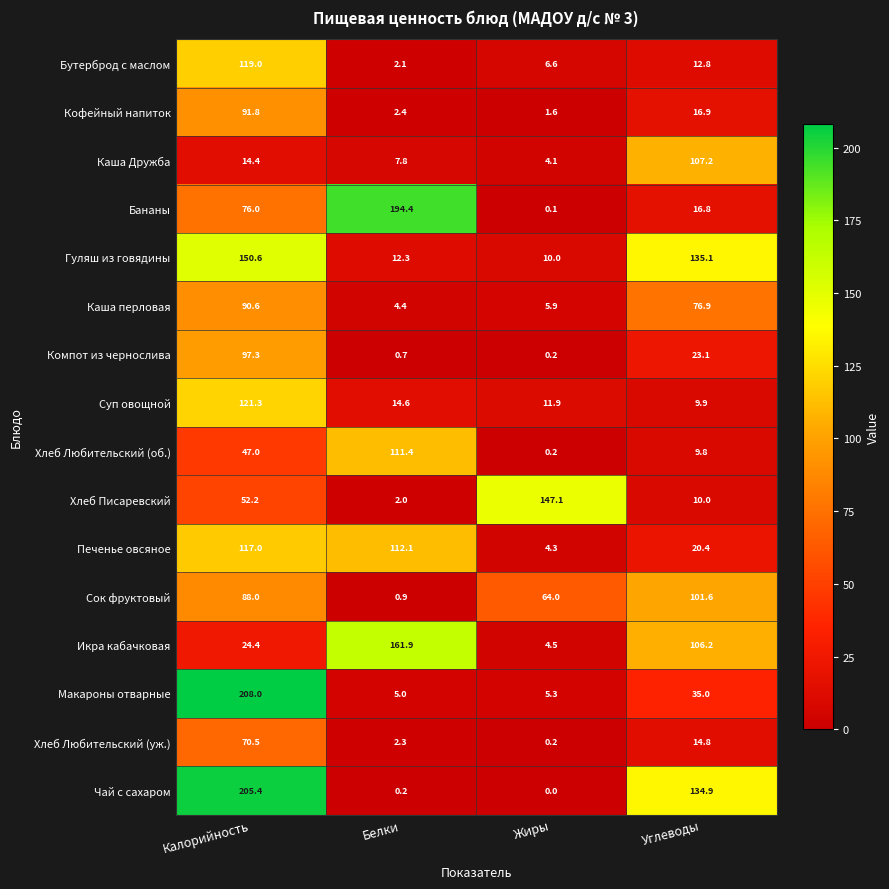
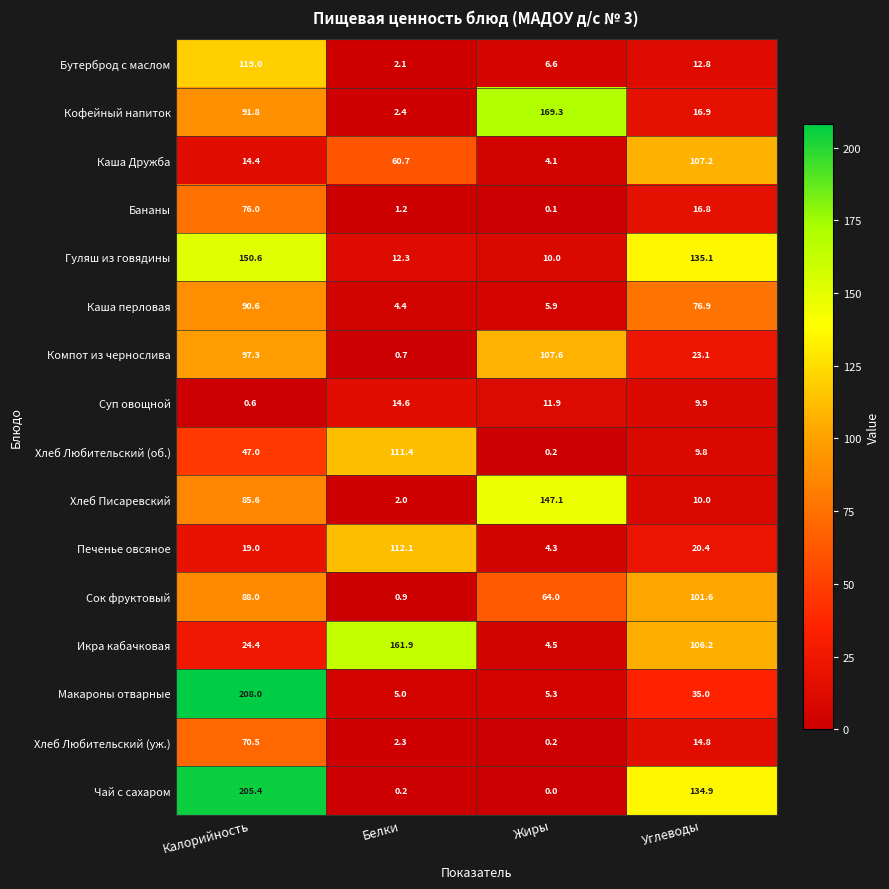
  {
    "Бутерброд с маслом": {
      "Калорийность": 119.0,
      "Белки": 2.1,
      "Жиры": 6.6,
      "Углеводы": 12.8
    },
    "Кофейный напиток": {
      "Калорийность": 91.8,
      "Белки": 2.4,
-     "Жиры": 1.6,
+     "Жиры": 169.3,
      "Углеводы": 16.9
    },
    "Каша Дружба": {
      "Калорийность": 14.4,
-     "Белки": 7.8,
+     "Белки": 60.7,
      "Жиры": 4.1,
      "Углеводы": 107.2
    },
    "Бананы": {
      "Калорийность": 76.0,
-     "Белки": 194.4,
+     "Белки": 1.2,
      "Жиры": 0.1,
      "Углеводы": 16.8
    },
    "Гуляш из говядины": {
      "Калорийность": 150.6,
      "Белки": 12.3,
      "Жиры": 10.0,
      "Углеводы": 135.1
    },
    "Каша перловая": {
      "Калорийность": 90.6,
      "Белки": 4.4,
      "Жиры": 5.9,
      "Углеводы": 76.9
    },
    "Компот из чернослива": {
      "Калорийность": 97.3,
      "Белки": 0.7,
-     "Жиры": 0.2,
+     "Жиры": 107.6,
      "Углеводы": 23.1
    },
    "Суп овощной": {
-     "Калорийность": 121.3,
+     "Калорийность": 0.6,
      "Белки": 14.6,
      "Жиры": 11.9,
      "Углеводы": 9.9
    },
    "Хлеб Любительский (об.)": {
      "Калорийность": 47.0,
      "Белки": 111.4,
      "Жиры": 0.2,
      "Углеводы": 9.8
    },
    "Хлеб Писаревский": {
-     "Калорийность": 52.2,
+     "Калорийность": 85.6,
      "Белки": 2.0,
      "Жиры": 147.1,
      "Углеводы": 10.0
    },
    "Печенье овсяное": {
-     "Калорийность": 117.0,
+     "Калорийность": 19.0,
      "Белки": 112.1,
      "Жиры": 4.3,
      "Углеводы": 20.4
    },
    "Сок фруктовый": {
      "Калорийность": 88.0,
      "Белки": 0.9,
      "Жиры": 64.0,
      "Углеводы": 101.6
    },
    "Икра кабачковая": {
      "Калорийность": 24.4,
      "Белки": 161.9,
      "Жиры": 4.5,
      "Углеводы": 106.2
    },
    "Макароны отварные": {
      "Калорийность": 208.0,
      "Белки": 5.0,
      "Жиры": 5.3,
      "Углеводы": 35.0
    },
    "Хлеб Любительский (уж.)": {
      "Калорийность": 70.5,
      "Белки": 2.3,
      "Жиры": 0.2,
      "Углеводы": 14.8
    },
    "Чай с сахаром": {
      "Калорийность": 205.4,
      "Белки": 0.2,
      "Жиры": 0.0,
      "Углеводы": 134.9
    }
  }
